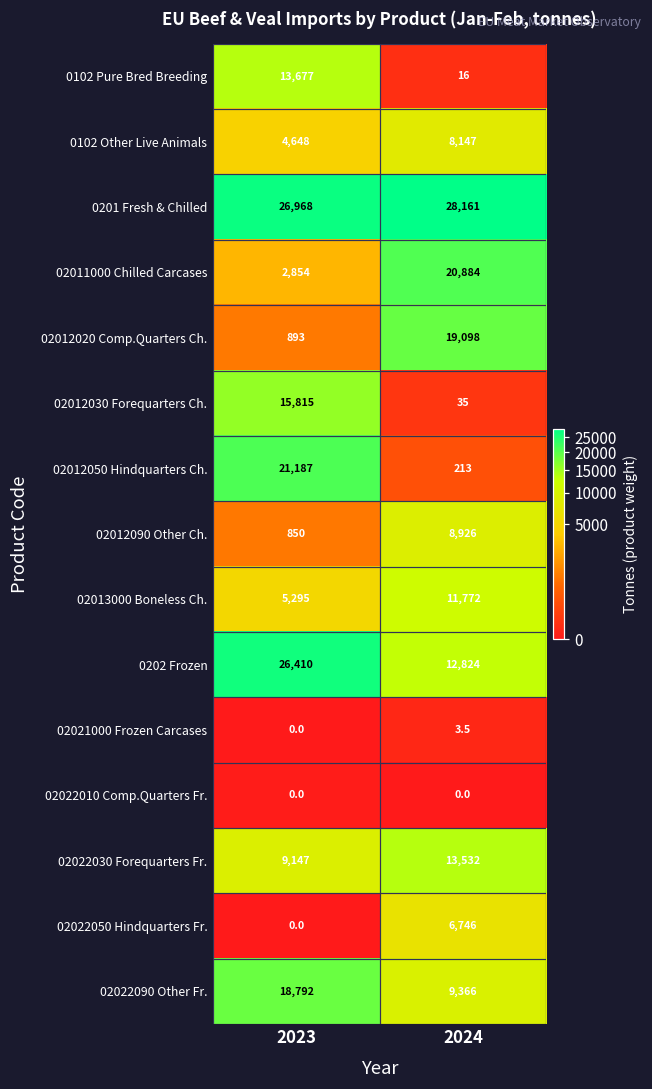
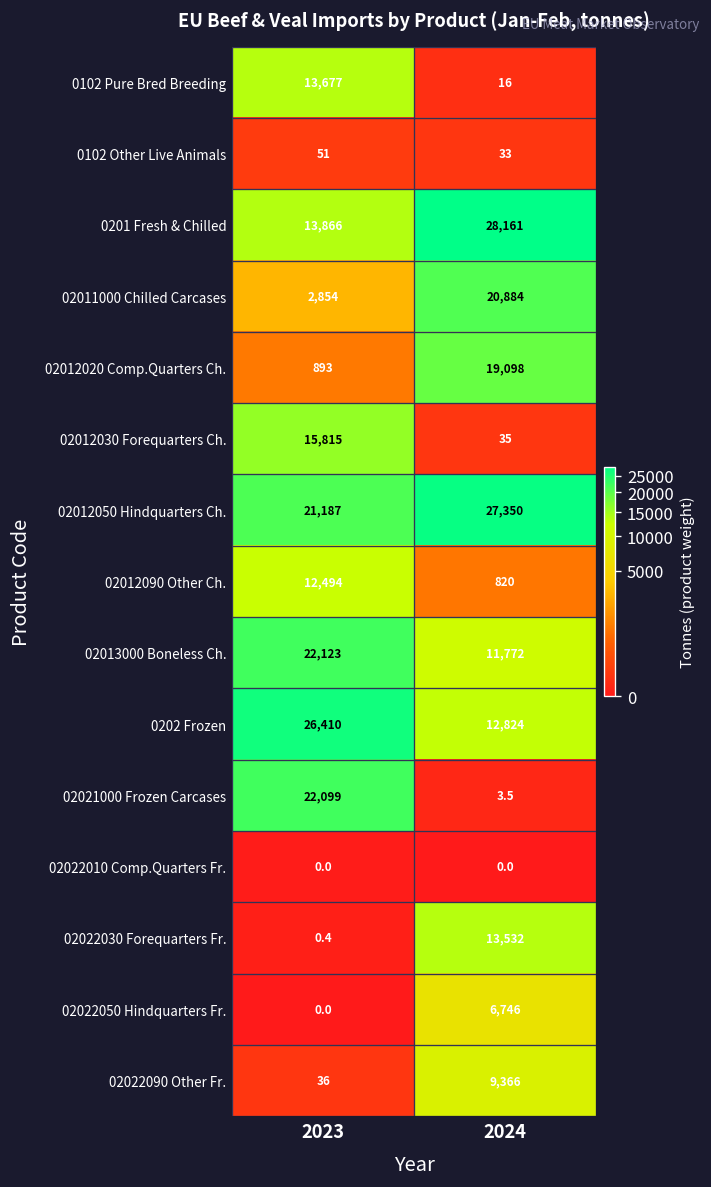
  {
    "0102 Pure Bred Breeding": {
      "2023": "13,677",
      "2024": "16"
    },
    "0102 Other Live Animals": {
-     "2023": "4,648",
-     "2024": "8,147"
+     "2023": "51",
+     "2024": "33"
    },
    "0201 Fresh & Chilled": {
-     "2023": "26,968",
+     "2023": "13,866",
      "2024": "28,161"
    },
    "02011000 Chilled Carcases": {
      "2023": "2,854",
      "2024": "20,884"
    },
    "02012020 Comp.Quarters Ch.": {
      "2023": "893",
      "2024": "19,098"
    },
    "02012030 Forequarters Ch.": {
      "2023": "15,815",
      "2024": "35"
    },
    "02012050 Hindquarters Ch.": {
      "2023": "21,187",
-     "2024": "213"
+     "2024": "27,350"
    },
    "02012090 Other Ch.": {
-     "2023": "850",
-     "2024": "8,926"
+     "2023": "12,494",
+     "2024": "820"
    },
    "02013000 Boneless Ch.": {
-     "2023": "5,295",
+     "2023": "22,123",
      "2024": "11,772"
    },
    "0202 Frozen": {
      "2023": "26,410",
      "2024": "12,824"
    },
    "02021000 Frozen Carcases": {
-     "2023": "0.0",
+     "2023": "22,099",
      "2024": "3.5"
    },
    "02022010 Comp.Quarters Fr.": {
      "2023": "0.0",
      "2024": "0.0"
    },
    "02022030 Forequarters Fr.": {
-     "2023": "9,147",
+     "2023": "0.4",
      "2024": "13,532"
    },
    "02022050 Hindquarters Fr.": {
      "2023": "0.0",
      "2024": "6,746"
    },
    "02022090 Other Fr.": {
-     "2023": "18,792",
+     "2023": "36",
      "2024": "9,366"
    }
  }
